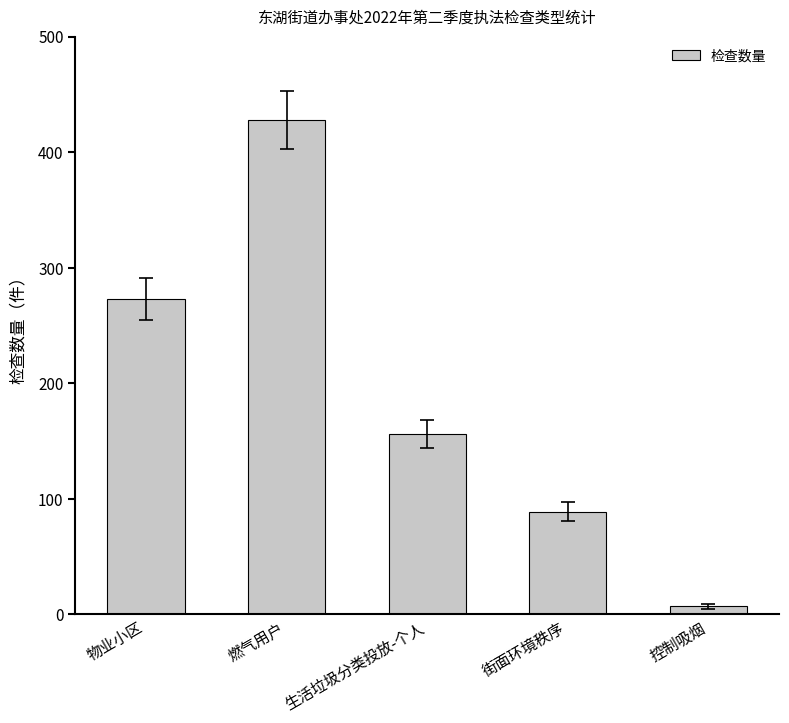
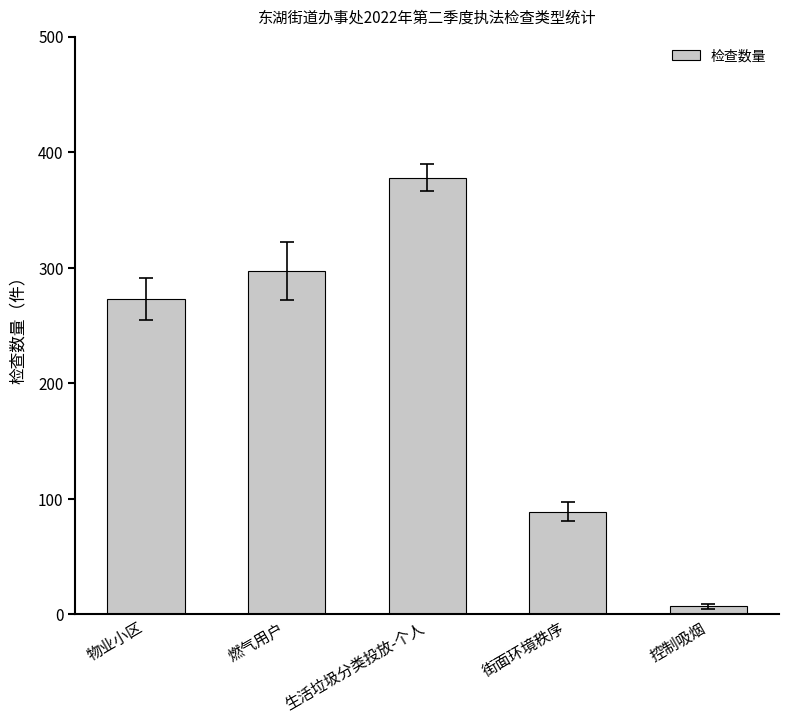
  {
    "检查数量": {
      "物业小区": 273,
-     "燃气用户": 428,
-     "生活垃圾分类投放-个人": 156,
+     "燃气用户": 297,
+     "生活垃圾分类投放-个人": 378,
      "街面环境秩序": 89,
      "控制吸烟": 7
    }
  }
